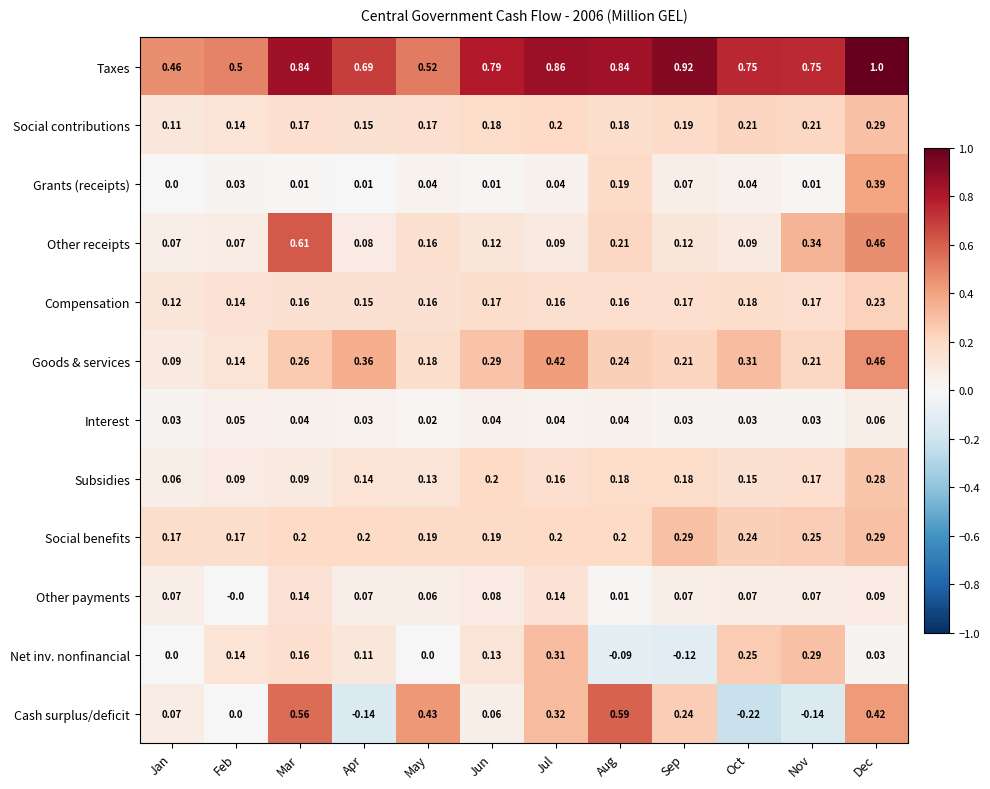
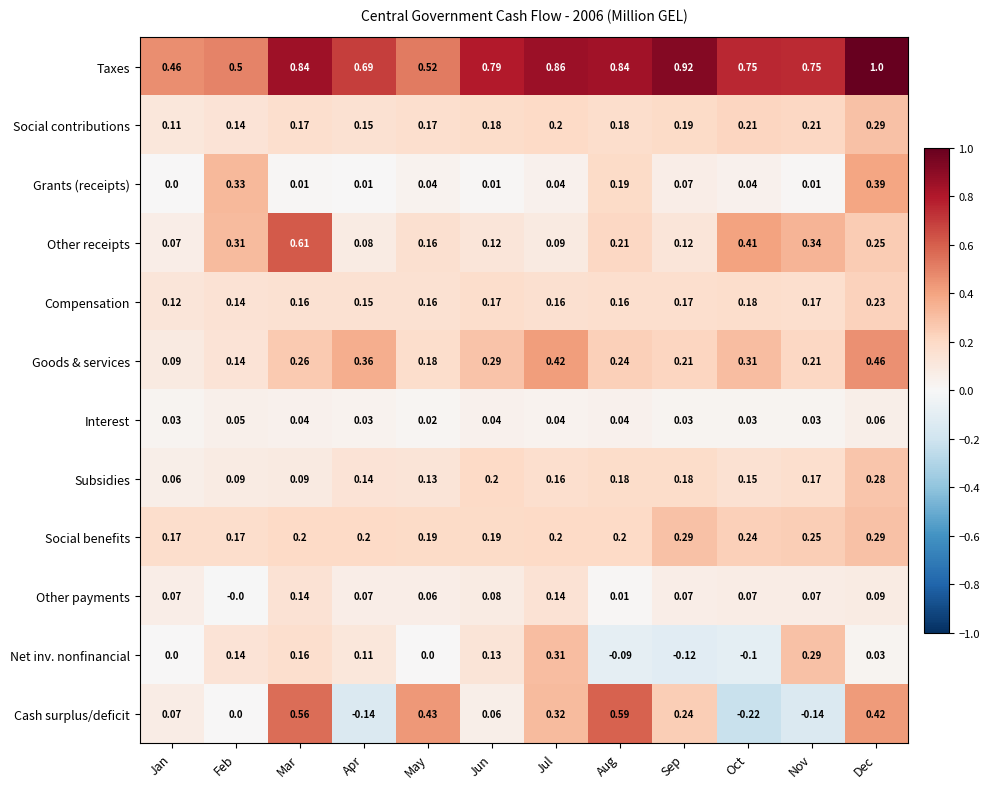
  {
    "Taxes": {
      "Jan": 0.46,
      "Feb": 0.5,
      "Mar": 0.84,
      "Apr": 0.69,
      "May": 0.52,
      "Jun": 0.79,
      "Jul": 0.86,
      "Aug": 0.84,
      "Sep": 0.92,
      "Oct": 0.75,
      "Nov": 0.75,
      "Dec": 1.0
    },
    "Social contributions": {
      "Jan": 0.11,
      "Feb": 0.14,
      "Mar": 0.17,
      "Apr": 0.15,
      "May": 0.17,
      "Jun": 0.18,
      "Jul": 0.2,
      "Aug": 0.18,
      "Sep": 0.19,
      "Oct": 0.21,
      "Nov": 0.21,
      "Dec": 0.29
    },
    "Grants (receipts)": {
      "Jan": 0.0,
-     "Feb": 0.03,
+     "Feb": 0.33,
      "Mar": 0.01,
      "Apr": 0.01,
      "May": 0.04,
      "Jun": 0.01,
      "Jul": 0.04,
      "Aug": 0.19,
      "Sep": 0.07,
      "Oct": 0.04,
      "Nov": 0.01,
      "Dec": 0.39
    },
    "Other receipts": {
      "Jan": 0.07,
-     "Feb": 0.07,
+     "Feb": 0.31,
      "Mar": 0.61,
      "Apr": 0.08,
      "May": 0.16,
      "Jun": 0.12,
      "Jul": 0.09,
      "Aug": 0.21,
      "Sep": 0.12,
-     "Oct": 0.09,
+     "Oct": 0.41,
      "Nov": 0.34,
-     "Dec": 0.46
+     "Dec": 0.25
    },
    "Compensation": {
      "Jan": 0.12,
      "Feb": 0.14,
      "Mar": 0.16,
      "Apr": 0.15,
      "May": 0.16,
      "Jun": 0.17,
      "Jul": 0.16,
      "Aug": 0.16,
      "Sep": 0.17,
      "Oct": 0.18,
      "Nov": 0.17,
      "Dec": 0.23
    },
    "Goods & services": {
      "Jan": 0.09,
      "Feb": 0.14,
      "Mar": 0.26,
      "Apr": 0.36,
      "May": 0.18,
      "Jun": 0.29,
      "Jul": 0.42,
      "Aug": 0.24,
      "Sep": 0.21,
      "Oct": 0.31,
      "Nov": 0.21,
      "Dec": 0.46
    },
    "Interest": {
      "Jan": 0.03,
      "Feb": 0.05,
      "Mar": 0.04,
      "Apr": 0.03,
      "May": 0.02,
      "Jun": 0.04,
      "Jul": 0.04,
      "Aug": 0.04,
      "Sep": 0.03,
      "Oct": 0.03,
      "Nov": 0.03,
      "Dec": 0.06
    },
    "Subsidies": {
      "Jan": 0.06,
      "Feb": 0.09,
      "Mar": 0.09,
      "Apr": 0.14,
      "May": 0.13,
      "Jun": 0.2,
      "Jul": 0.16,
      "Aug": 0.18,
      "Sep": 0.18,
      "Oct": 0.15,
      "Nov": 0.17,
      "Dec": 0.28
    },
    "Social benefits": {
      "Jan": 0.17,
      "Feb": 0.17,
      "Mar": 0.2,
      "Apr": 0.2,
      "May": 0.19,
      "Jun": 0.19,
      "Jul": 0.2,
      "Aug": 0.2,
      "Sep": 0.29,
      "Oct": 0.24,
      "Nov": 0.25,
      "Dec": 0.29
    },
    "Other payments": {
      "Jan": 0.07,
      "Feb": -0.0,
      "Mar": 0.14,
      "Apr": 0.07,
      "May": 0.06,
      "Jun": 0.08,
      "Jul": 0.14,
      "Aug": 0.01,
      "Sep": 0.07,
      "Oct": 0.07,
      "Nov": 0.07,
      "Dec": 0.09
    },
    "Net inv. nonfinancial": {
      "Jan": 0.0,
      "Feb": 0.14,
      "Mar": 0.16,
      "Apr": 0.11,
      "May": 0.0,
      "Jun": 0.13,
      "Jul": 0.31,
      "Aug": -0.09,
      "Sep": -0.12,
-     "Oct": 0.25,
+     "Oct": -0.1,
      "Nov": 0.29,
      "Dec": 0.03
    },
    "Cash surplus/deficit": {
      "Jan": 0.07,
      "Feb": 0.0,
      "Mar": 0.56,
      "Apr": -0.14,
      "May": 0.43,
      "Jun": 0.06,
      "Jul": 0.32,
      "Aug": 0.59,
      "Sep": 0.24,
      "Oct": -0.22,
      "Nov": -0.14,
      "Dec": 0.42
    }
  }
